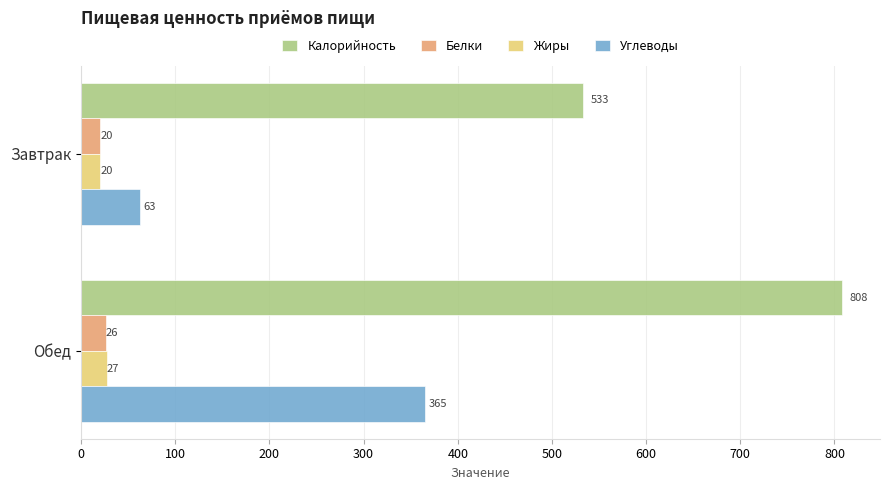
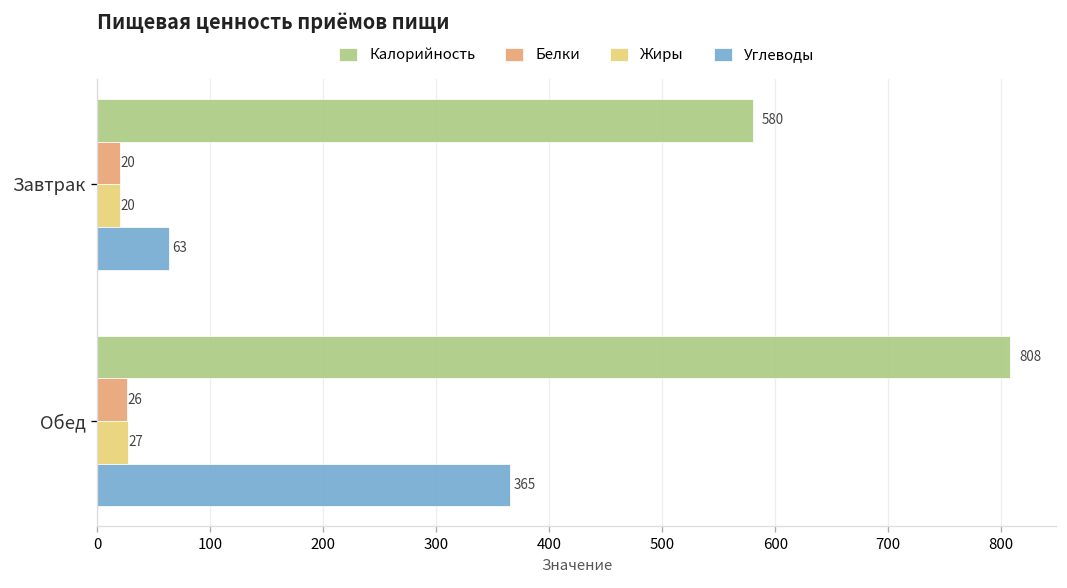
  {
    "Калорийность": {
-     "Завтрак": 533,
+     "Завтрак": 580,
      "Обед": 808
    },
    "Углеводы": {
      "Завтрак": 63,
      "Обед": 365
    }
  }
